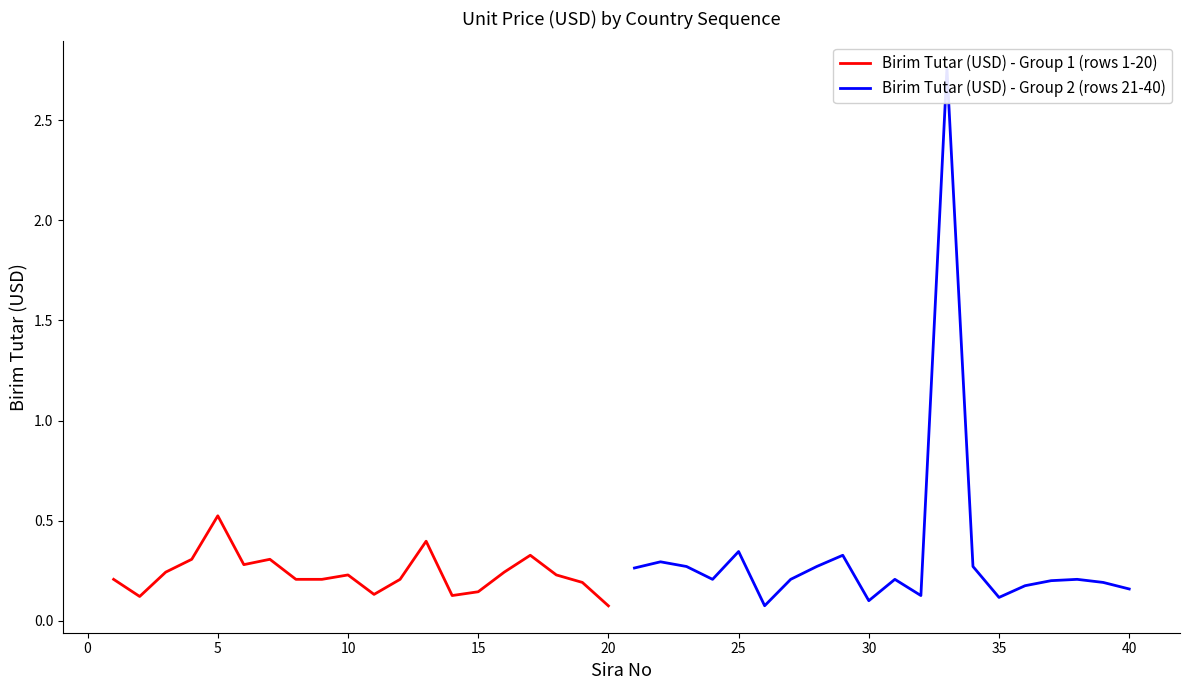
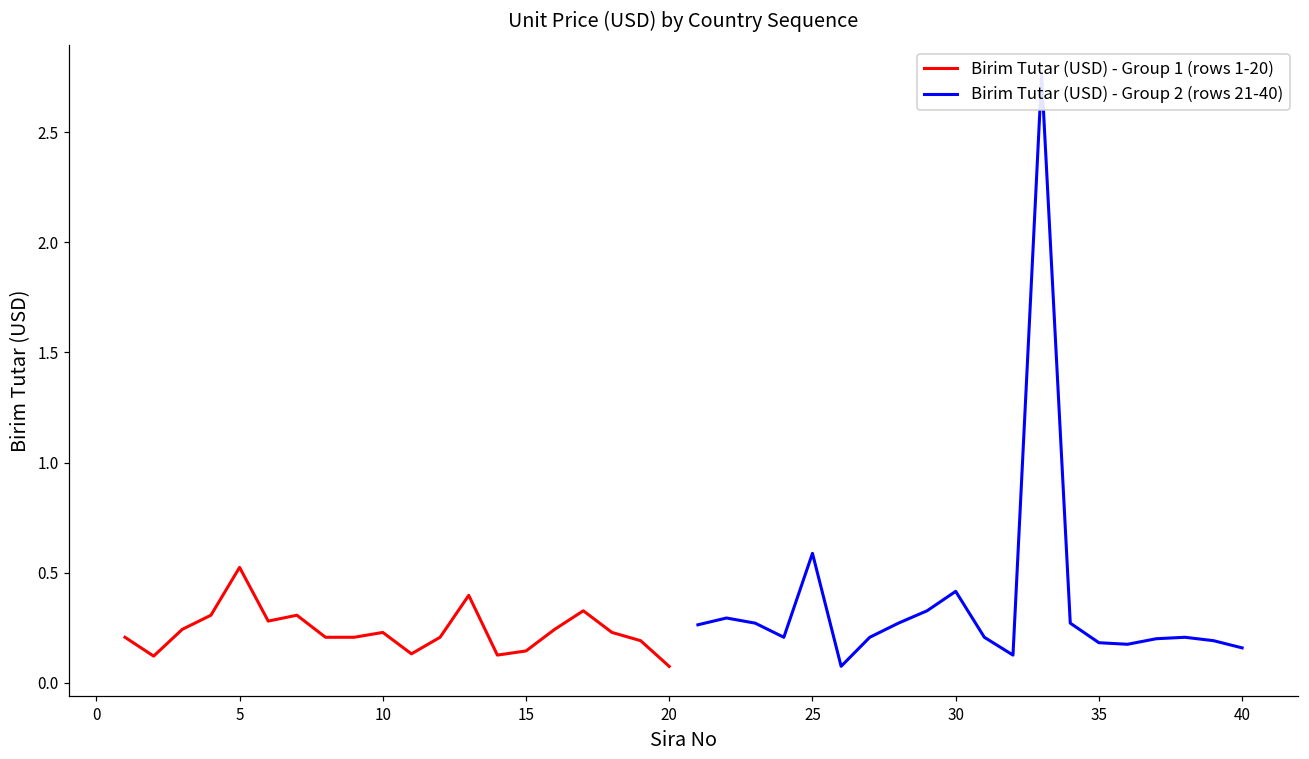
  {
    "Birim Tutar (USD) - Group 1 (rows 1-20)": {
      "5": 0.52,
      "10": 0.23,
      "15": 0.15,
      "20": 0.07
    },
    "Birim Tutar (USD) - Group 2 (rows 21-40)": {
-     "25": 0.35,
-     "30": 0.10,
-     "35": 0.12,
+     "25": 0.59,
+     "30": 0.42,
+     "35": 0.18,
      "40": 0.16
    }
  }
